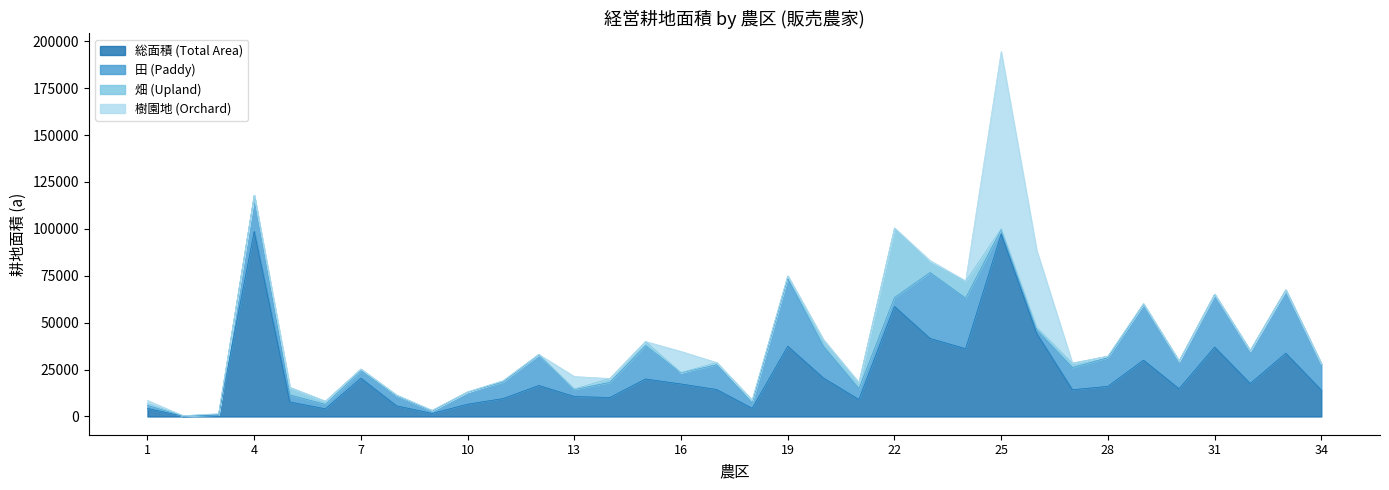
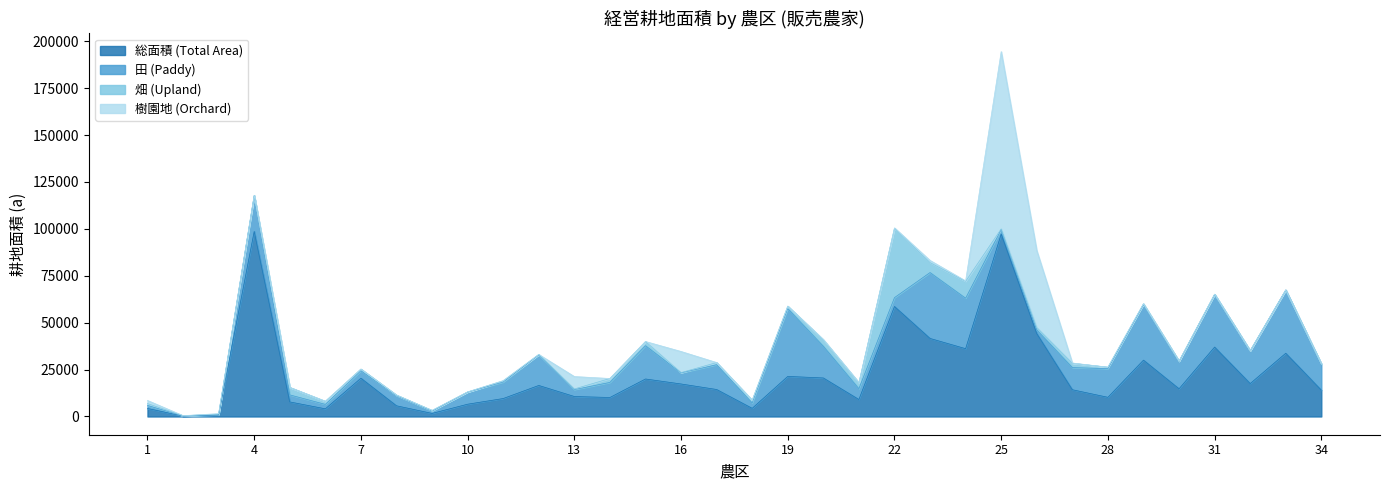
  {
    "総面積 (Total Area)": {
      "1": 4000,
      "4": 99000,
      "7": 20000,
      "10": 7000,
      "13": 11000,
      "16": 17000,
-     "19": 37000,
+     "19": 21000,
      "22": 59000,
      "25": 97000,
-     "28": 16000,
+     "28": 10000,
      "31": 37000,
      "34": 14000
    },
    "田 (Paddy)": {
      "22": 5000
    }
  }
